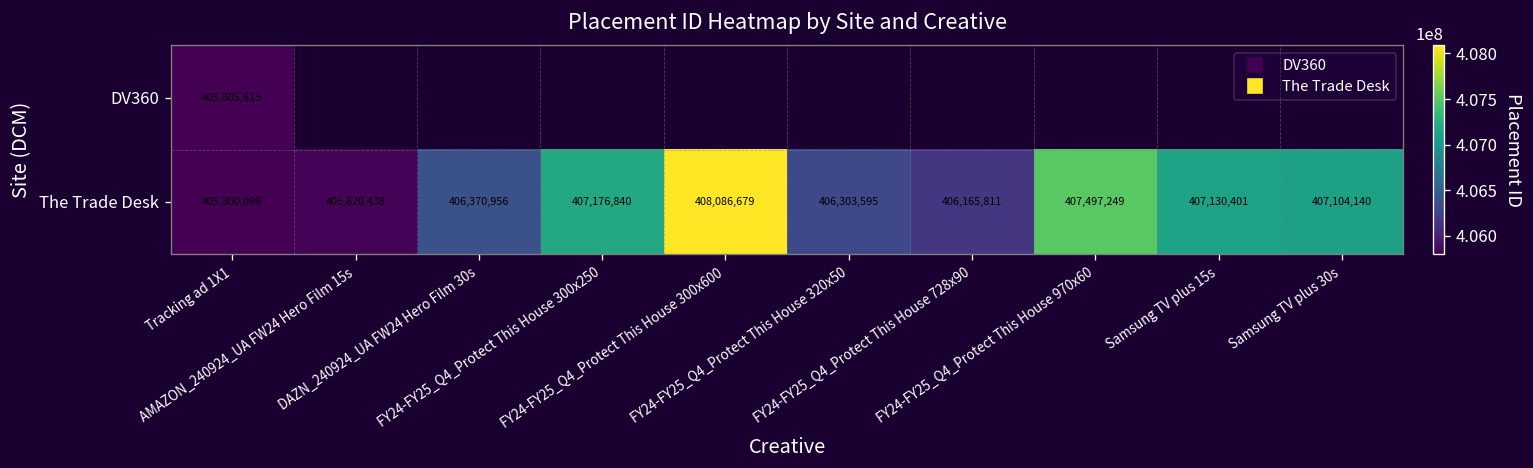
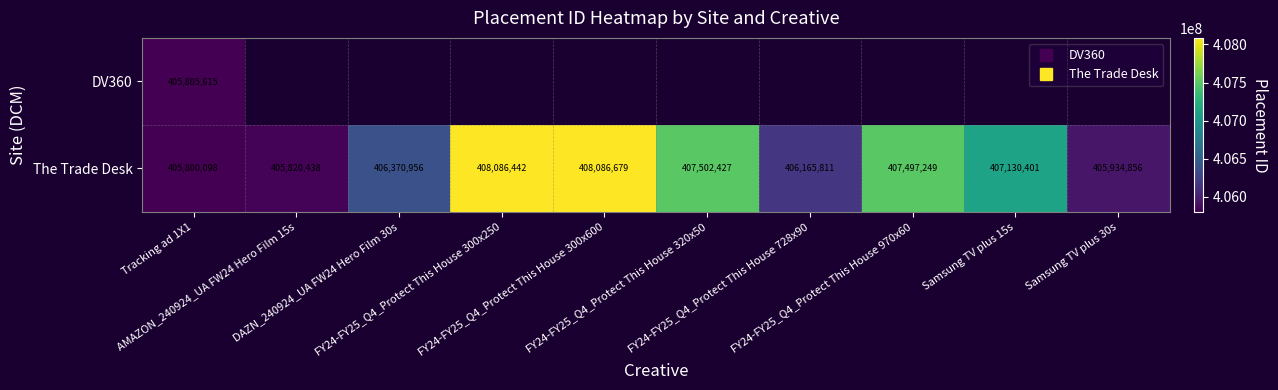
  {
    "DV360": {
      "Tracking ad 1X1": "405,805,615"
    },
    "The Trade Desk": {
      "Tracking ad 1X1": "405,800,098",
      "AMAZON_240924_UA FW24 Hero Film 15s": "405,820,438",
      "DAZN_240924_UA FW24 Hero Film 30s": "406,370,956",
-     "FY24-FY25_Q4_Protect This House 300x250": "407,176,840",
+     "FY24-FY25_Q4_Protect This House 300x250": "408,086,442",
      "FY24-FY25_Q4_Protect This House 300x600": "408,086,679",
-     "FY24-FY25_Q4_Protect This House 320x50": "406,303,595",
+     "FY24-FY25_Q4_Protect This House 320x50": "407,502,427",
      "FY24-FY25_Q4_Protect This House 728x90": "406,165,811",
      "FY24-FY25_Q4_Protect This House 970x60": "407,497,249",
      "Samsung TV plus 15s": "407,130,401",
-     "Samsung TV plus 30s": "407,104,140"
+     "Samsung TV plus 30s": "405,934,856"
    }
  }
